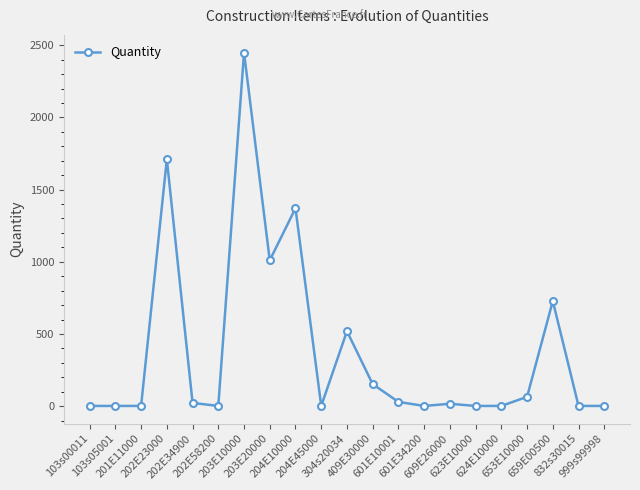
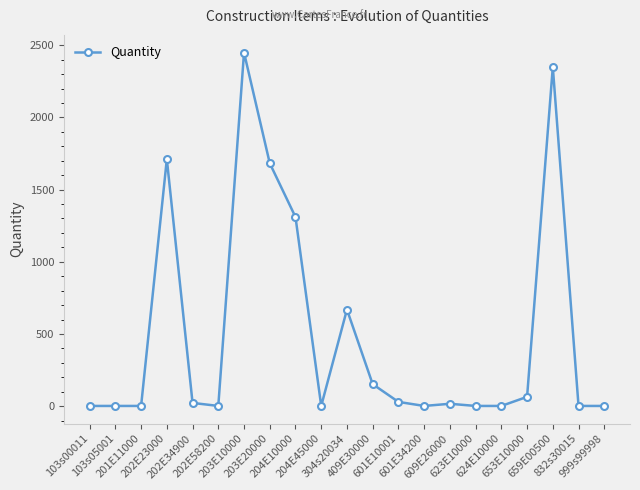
  {
    "103s00011": 0,
    "103s05001": 0,
    "201E11000": 0,
    "202E23000": 1710,
    "202E34900": 20,
    "202E58200": 0,
    "203E10000": 2450,
-   "203E20000": 1010,
-   "204E10000": 1370,
+   "203E20000": 1680,
+   "204E10000": 1310,
    "204E45000": 0,
-   "304s20034": 520,
+   "304s20034": 670,
    "409E30000": 150,
    "601E10001": 30,
    "601E34200": 0,
    "609E26000": 20,
    "623E10000": 0,
    "624E10000": 0,
    "653E10000": 60,
-   "659E00500": 730,
+   "659E00500": 2350,
    "832s30015": 0,
    "999s99998": 0
  }
